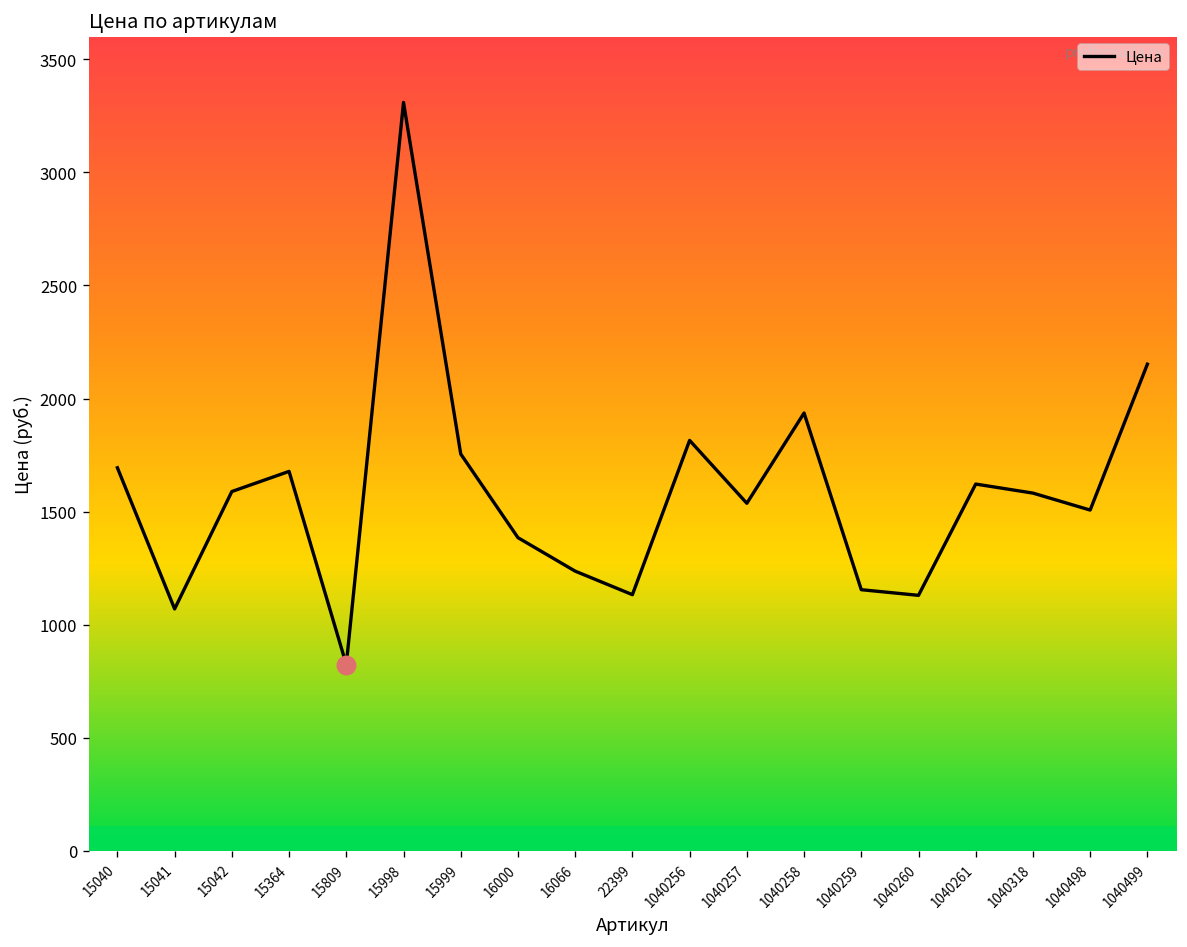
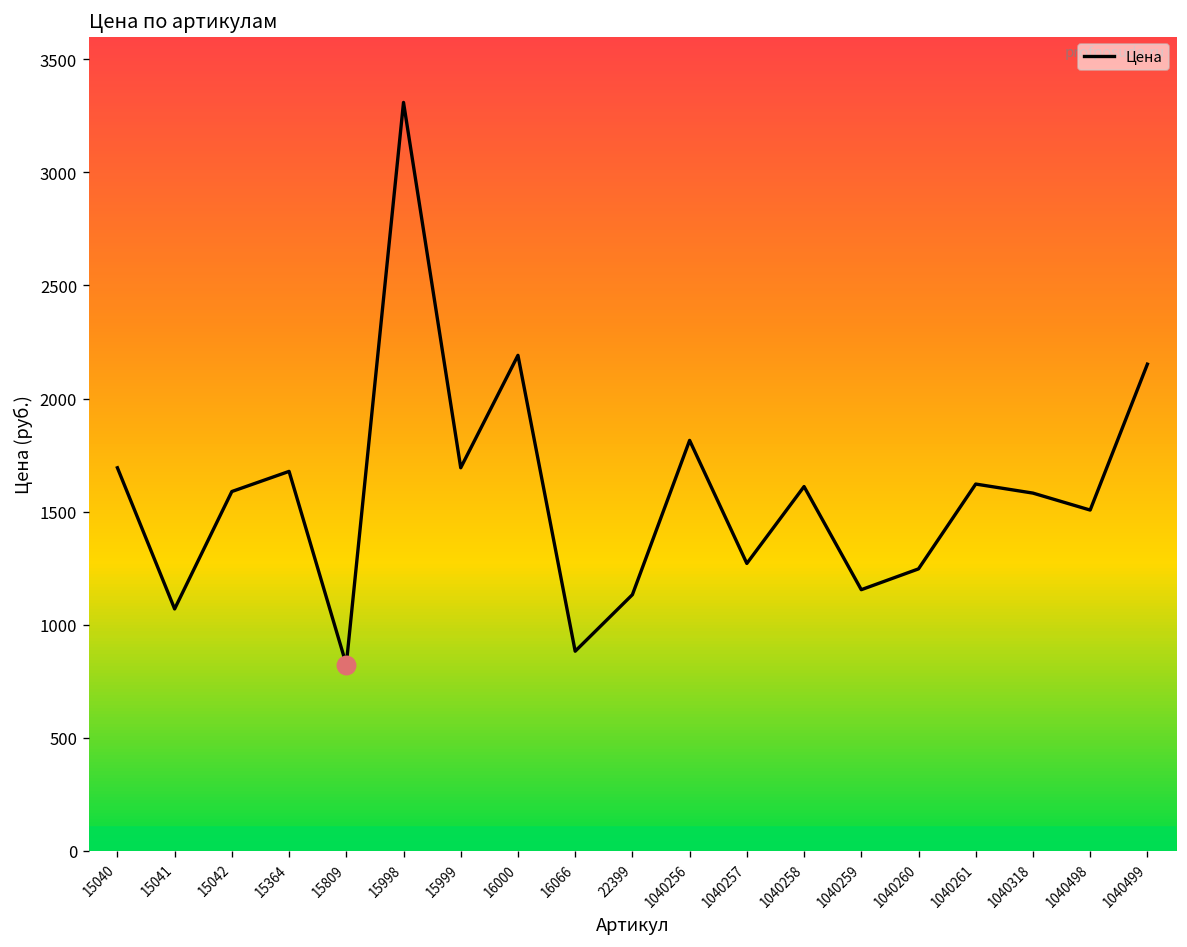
  {
    "Цена": {
      "15040": 1690,
      "15041": 1070,
      "15042": 1590,
      "15364": 1680,
      "15998": 3310,
-     "15999": 1760,
-     "16000": 1390,
-     "16066": 1240,
+     "15999": 1690,
+     "16000": 2190,
+     "16066": 880,
      "22399": 1130,
      "1040256": 1820,
-     "1040257": 1540,
-     "1040258": 1940,
+     "1040257": 1270,
+     "1040258": 1610,
      "1040259": 1160,
-     "1040260": 1130,
+     "1040260": 1250,
      "1040261": 1620,
      "1040318": 1580,
      "1040498": 1510,
      "1040499": 2150
    }
  }
